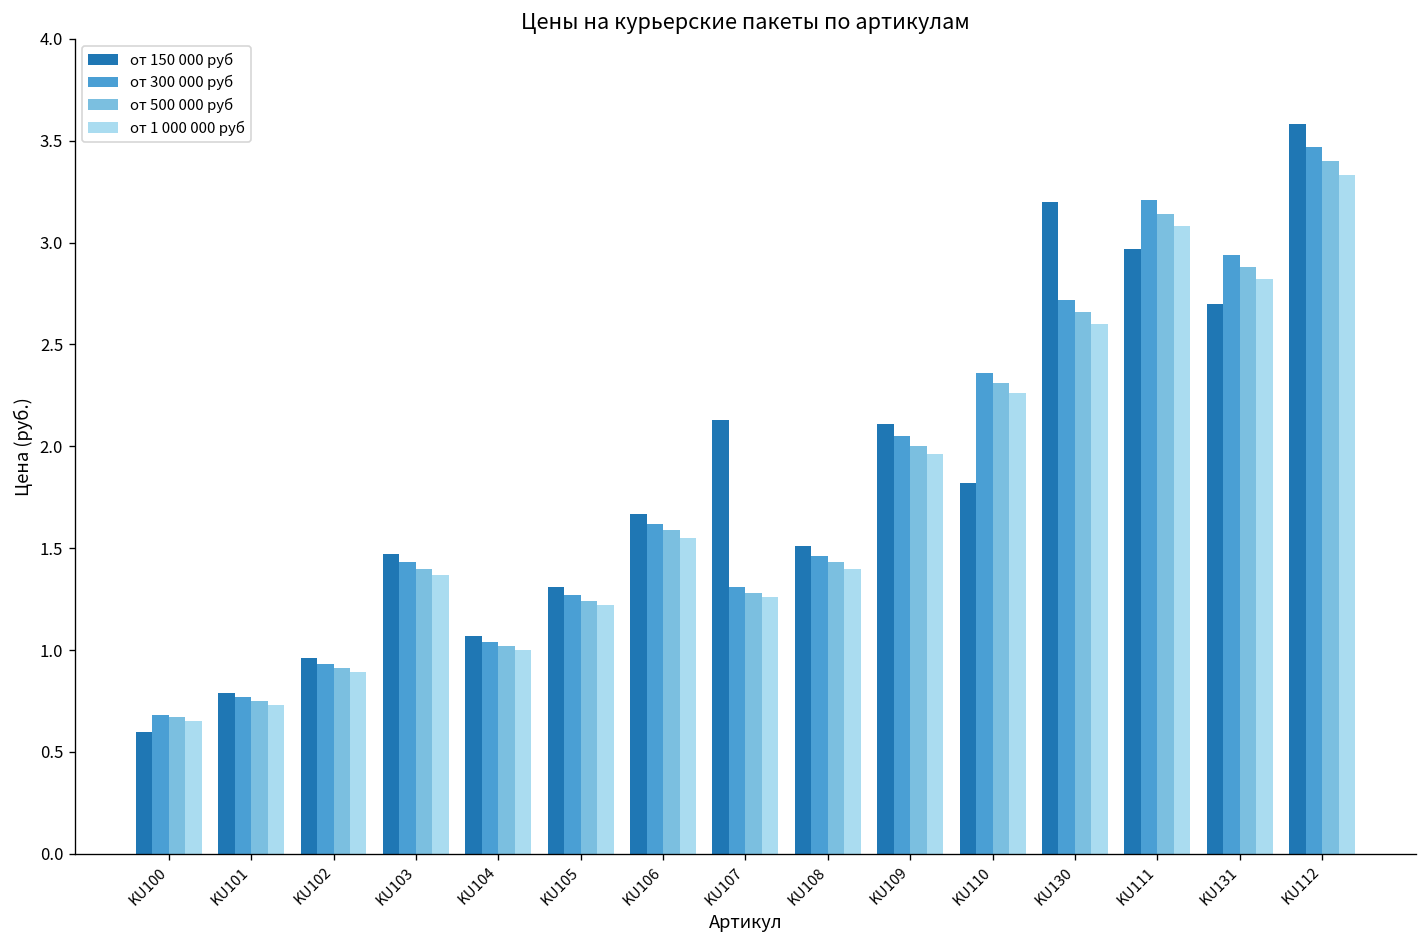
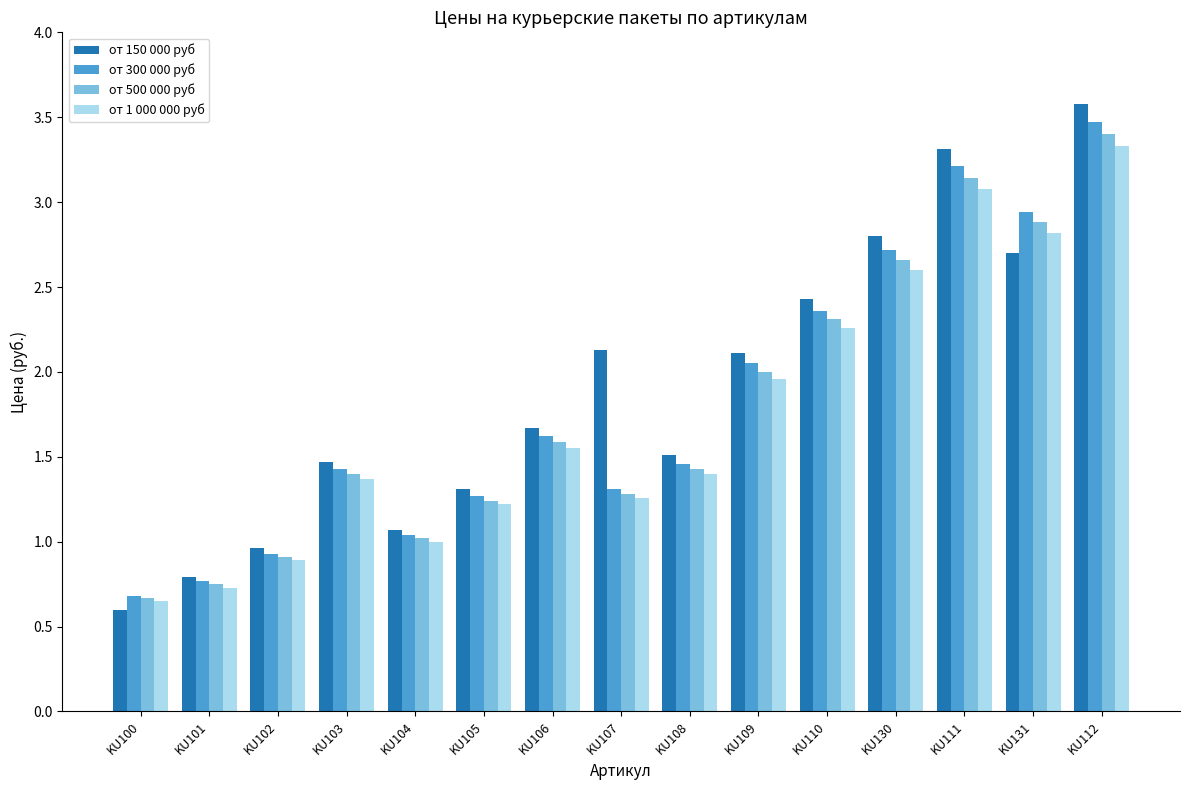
  {
    "от 150 000 руб": {
      "KU100": 0.60,
      "KU101": 0.79,
      "KU102": 0.96,
      "KU103": 1.47,
      "KU104": 1.07,
      "KU105": 1.31,
      "KU106": 1.67,
      "KU107": 2.13,
      "KU108": 1.51,
      "KU109": 2.11,
-     "KU110": 1.82,
-     "KU130": 3.2,
-     "KU111": 2.97,
+     "KU110": 2.43,
+     "KU130": 2.8,
+     "KU111": 3.31,
      "KU131": 2.70,
      "KU112": 3.58
    }
  }
